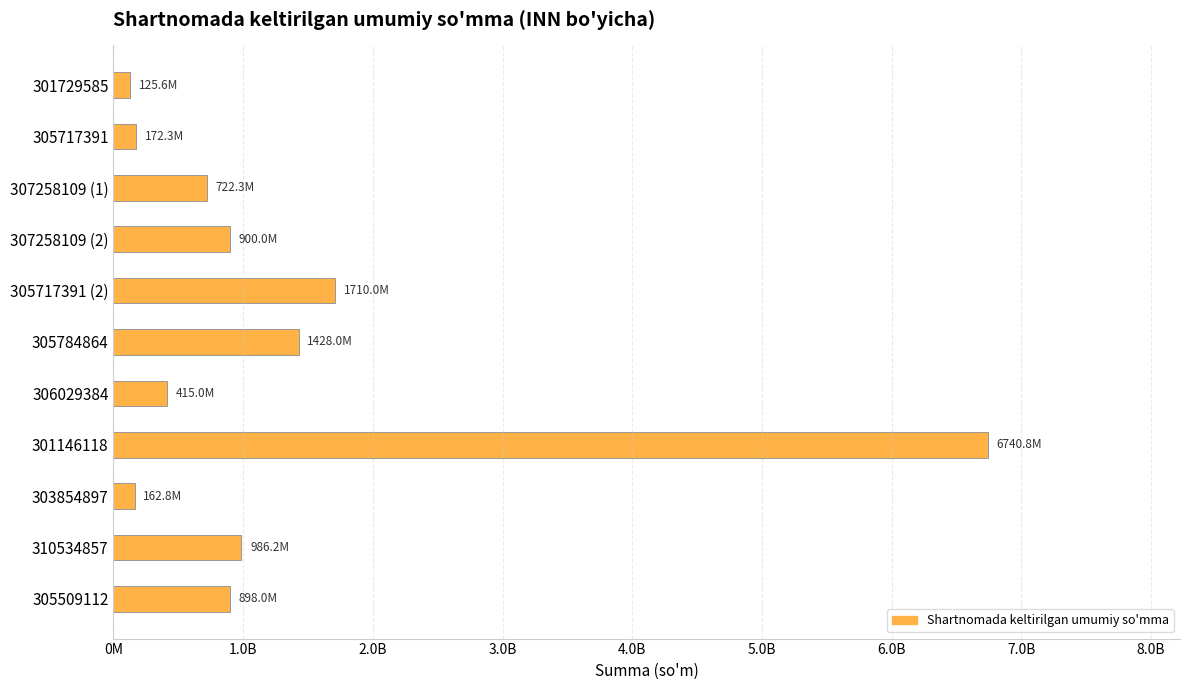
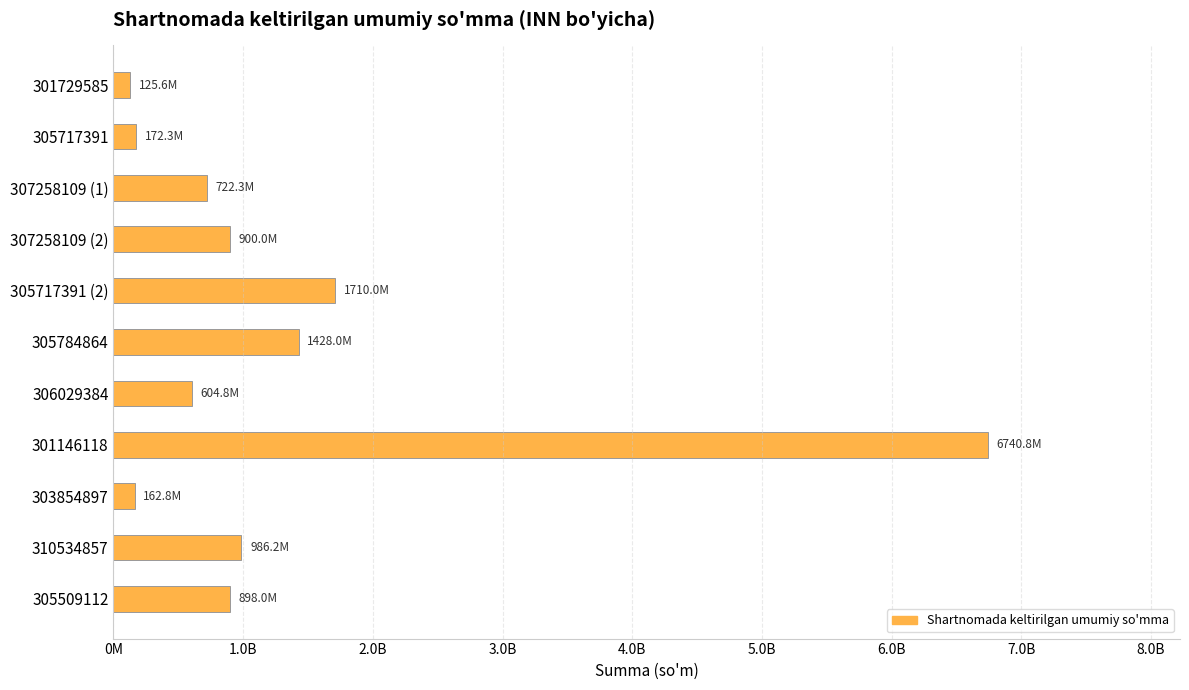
  {
    "301729585": "125.6M",
    "305717391": "172.3M",
    "307258109 (1)": "722.3M",
    "307258109 (2)": "900.0M",
    "305717391 (2)": "1710.0M",
    "305784864": "1428.0M",
-   "306029384": "415.0M",
+   "306029384": "604.8M",
    "301146118": "6740.8M",
    "303854897": "162.8M",
    "310534857": "986.2M",
    "305509112": "898.0M"
  }
